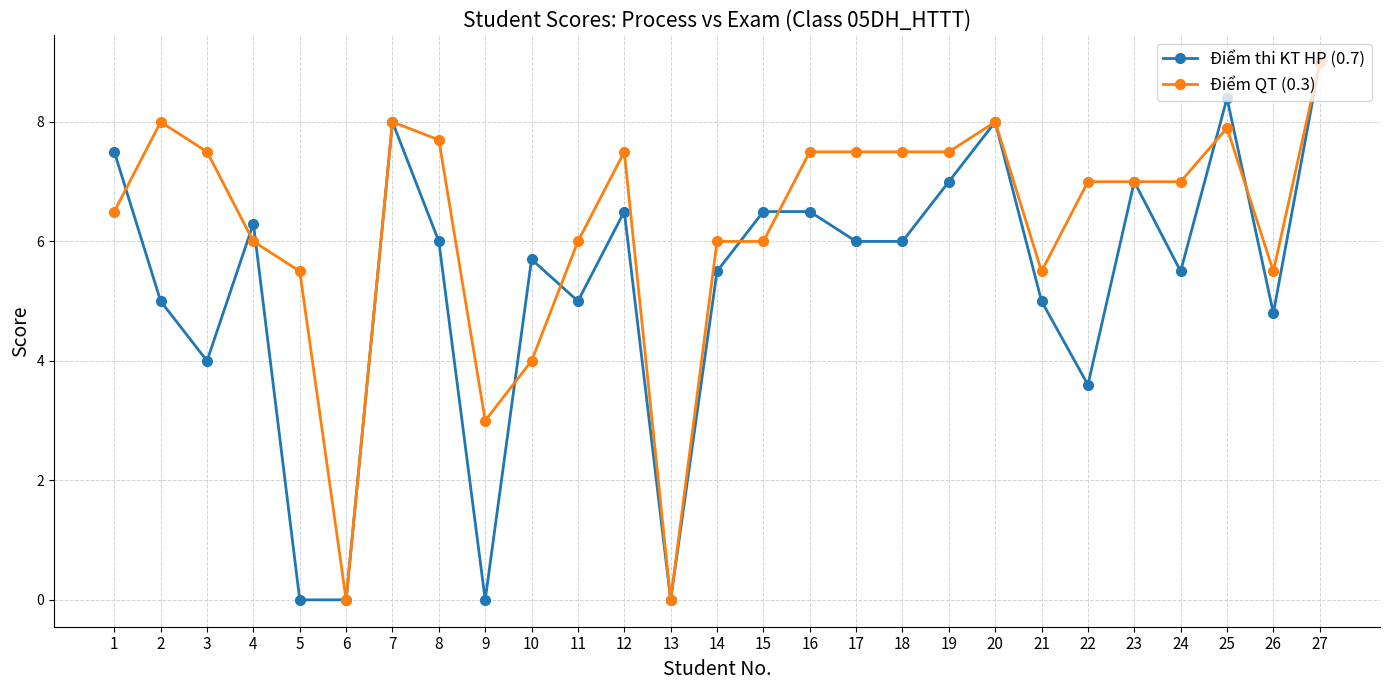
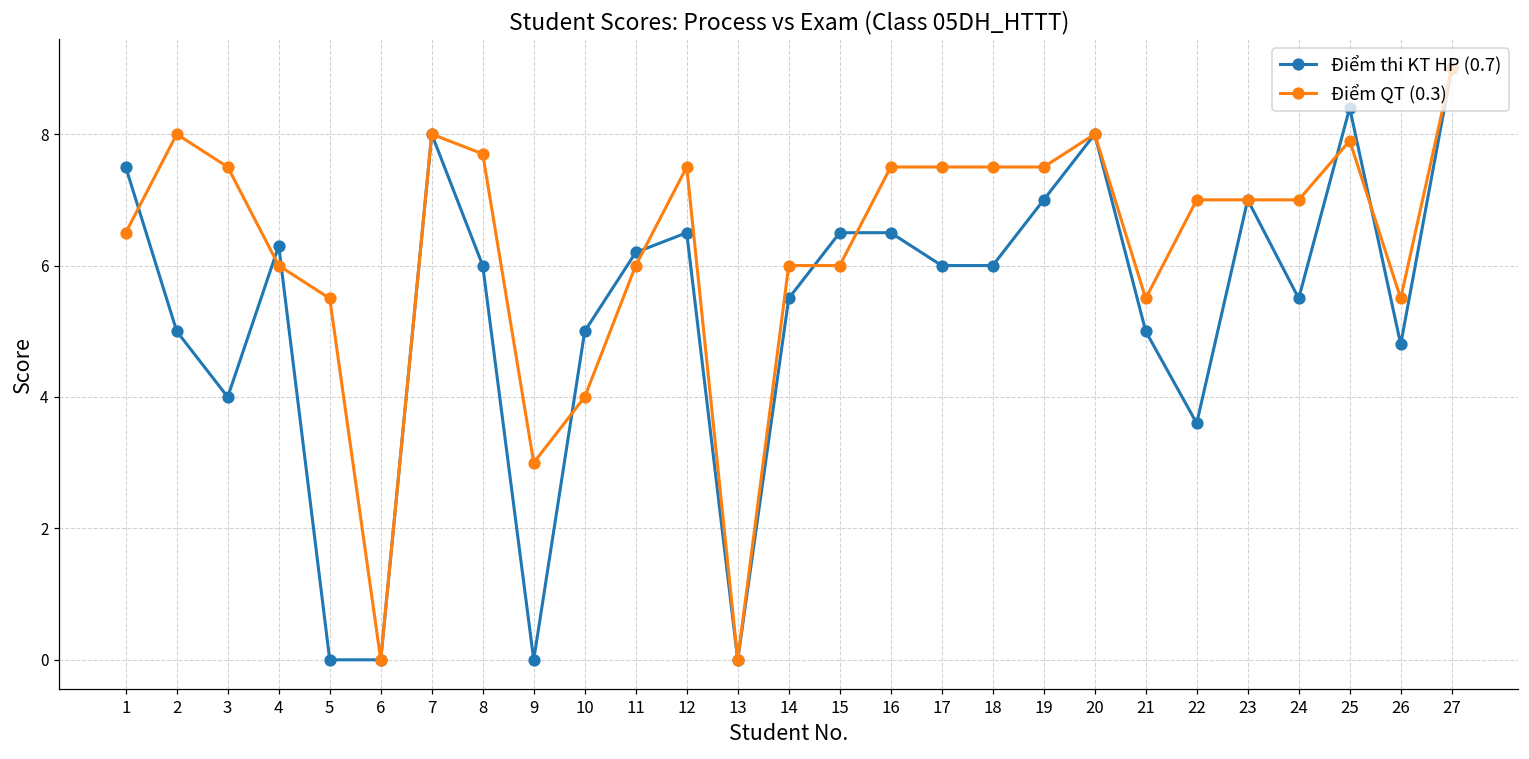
  {
    "Điểm thi KT HP (0.7)": {
      "1": 7.5,
      "2": 5.0,
      "3": 4.0,
      "4": 6.3,
      "5": 0.0,
      "8": 6.0,
      "9": 0.0,
-     "10": 5.7,
-     "11": 5.0,
+     "10": 5.0,
+     "11": 6.2,
      "12": 6.5,
      "14": 5.5,
      "15": 6.5,
      "16": 6.5,
      "17": 6.0,
      "18": 6.0,
      "19": 7.0,
      "21": 5.0,
      "22": 3.6,
      "24": 5.5,
      "26": 4.8
    },
    "Điểm QT (0.3)": {
      "1": 6.5,
      "2": 8.0,
      "3": 7.5,
      "4": 6.0,
      "5": 5.5,
      "8": 7.7,
      "9": 3.0,
      "10": 4.0,
      "11": 6.0,
      "12": 7.5,
      "14": 6.0,
      "15": 6.0,
      "16": 7.5,
      "17": 7.5,
      "18": 7.5,
      "19": 7.5,
      "21": 5.5,
      "22": 7.0,
      "24": 7.0,
      "25": 7.9,
      "26": 5.5
    }
  }
